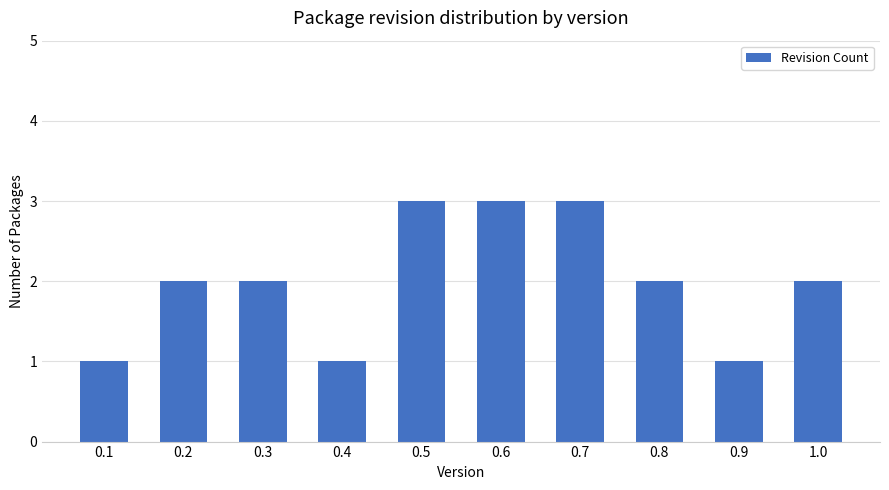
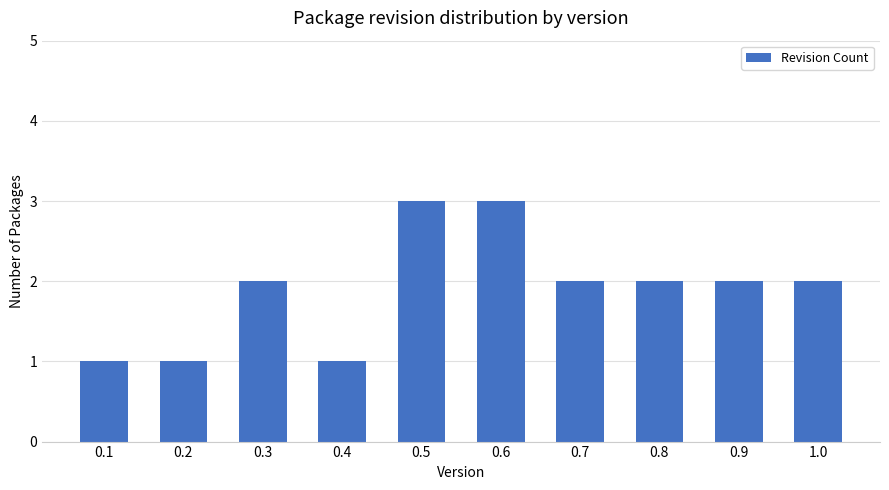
  {
    "0.1": 1,
-   "0.2": 2,
+   "0.2": 1,
    "0.3": 2,
    "0.4": 1,
    "0.5": 3,
    "0.6": 3,
-   "0.7": 3,
+   "0.7": 2,
    "0.8": 2,
-   "0.9": 1,
+   "0.9": 2,
    "1.0": 2
  }
